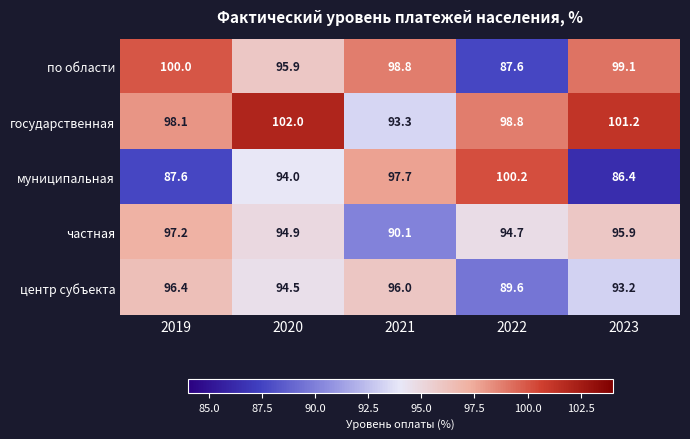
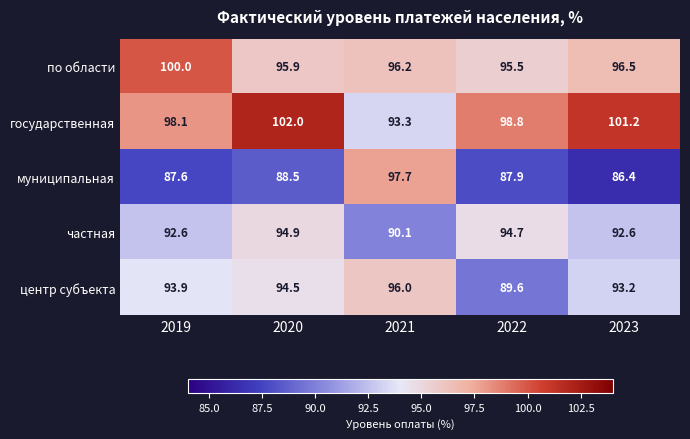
  {
    "по области": {
      "2019": 100.0,
      "2020": 95.9,
-     "2021": 98.8,
-     "2022": 87.6,
-     "2023": 99.1
+     "2021": 96.2,
+     "2022": 95.5,
+     "2023": 96.5
    },
    "государственная": {
      "2019": 98.1,
      "2020": 102.0,
      "2021": 93.3,
      "2022": 98.8,
      "2023": 101.2
    },
    "муниципальная": {
      "2019": 87.6,
-     "2020": 94.0,
+     "2020": 88.5,
      "2021": 97.7,
-     "2022": 100.2,
+     "2022": 87.9,
      "2023": 86.4
    },
    "частная": {
-     "2019": 97.2,
+     "2019": 92.6,
      "2020": 94.9,
      "2021": 90.1,
      "2022": 94.7,
-     "2023": 95.9
+     "2023": 92.6
    },
    "центр субъекта": {
-     "2019": 96.4,
+     "2019": 93.9,
      "2020": 94.5,
      "2021": 96.0,
      "2022": 89.6,
      "2023": 93.2
    }
  }
